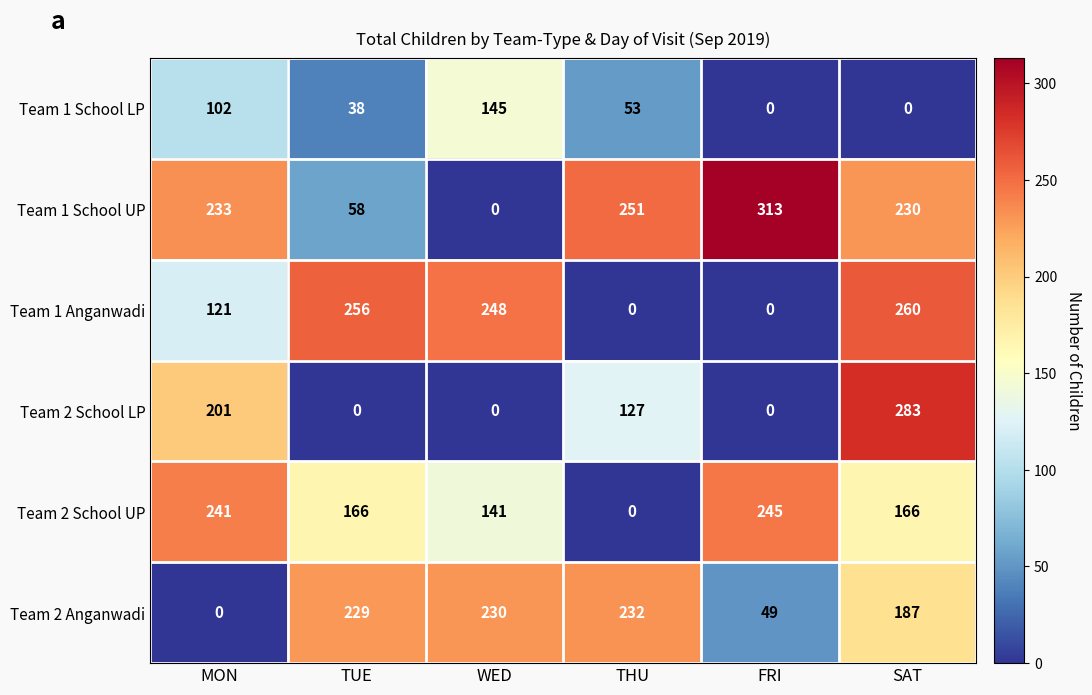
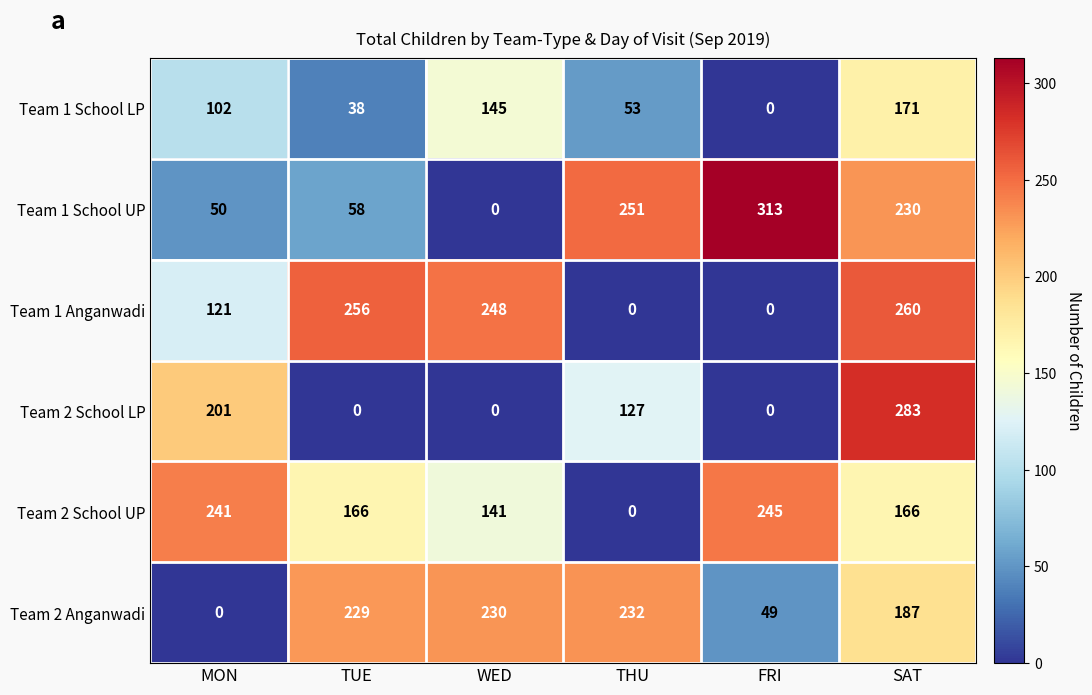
  {
    "Team 1 School LP": {
      "MON": 102,
      "TUE": 38,
      "WED": 145,
      "THU": 53,
      "FRI": 0,
-     "SAT": 0
+     "SAT": 171
    },
    "Team 1 School UP": {
-     "MON": 233,
+     "MON": 50,
      "TUE": 58,
      "WED": 0,
      "THU": 251,
      "FRI": 313,
      "SAT": 230
    },
    "Team 1 Anganwadi": {
      "MON": 121,
      "TUE": 256,
      "WED": 248,
      "THU": 0,
      "FRI": 0,
      "SAT": 260
    },
    "Team 2 School LP": {
      "MON": 201,
      "TUE": 0,
      "WED": 0,
      "THU": 127,
      "FRI": 0,
      "SAT": 283
    },
    "Team 2 School UP": {
      "MON": 241,
      "TUE": 166,
      "WED": 141,
      "THU": 0,
      "FRI": 245,
      "SAT": 166
    },
    "Team 2 Anganwadi": {
      "MON": 0,
      "TUE": 229,
      "WED": 230,
      "THU": 232,
      "FRI": 49,
      "SAT": 187
    }
  }
